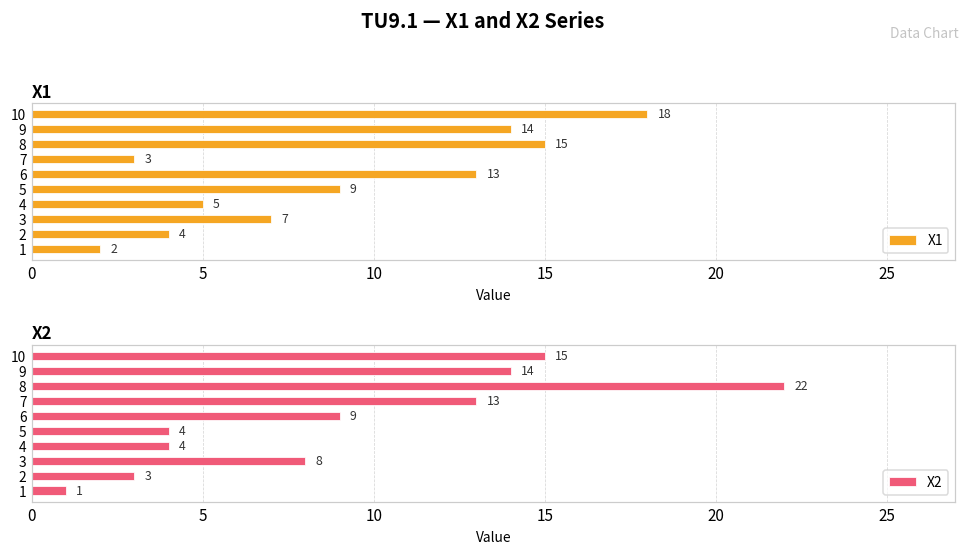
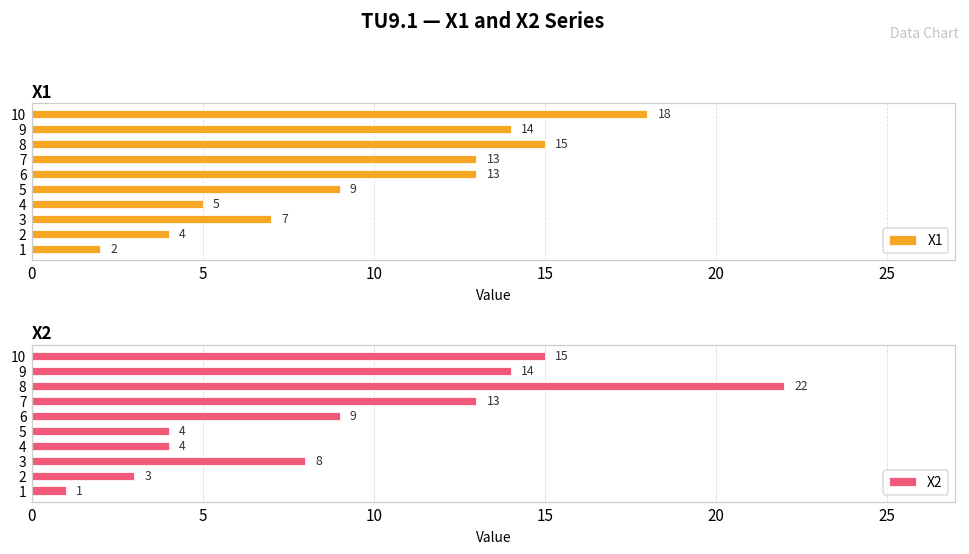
  {
    "X1": {
      "10": 18,
      "9": 14,
      "8": 15,
-     "7": 3,
+     "7": 13,
      "6": 13,
      "5": 9,
      "4": 5,
      "3": 7,
      "2": 4,
      "1": 2
    },
    "X2": {
      "10": 15,
      "9": 14,
      "8": 22,
      "7": 13,
      "6": 9,
      "5": 4,
      "4": 4,
      "3": 8,
      "2": 3,
      "1": 1
    }
  }
